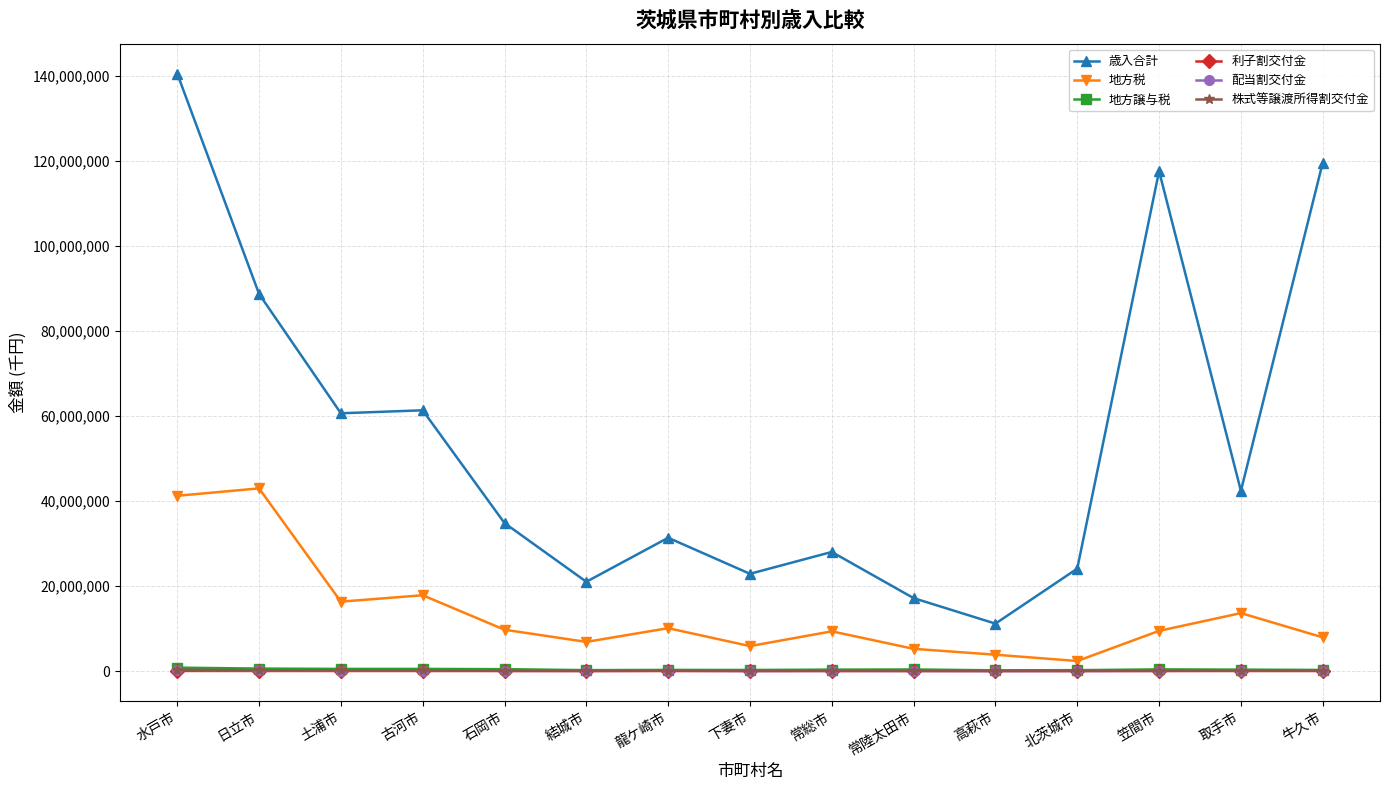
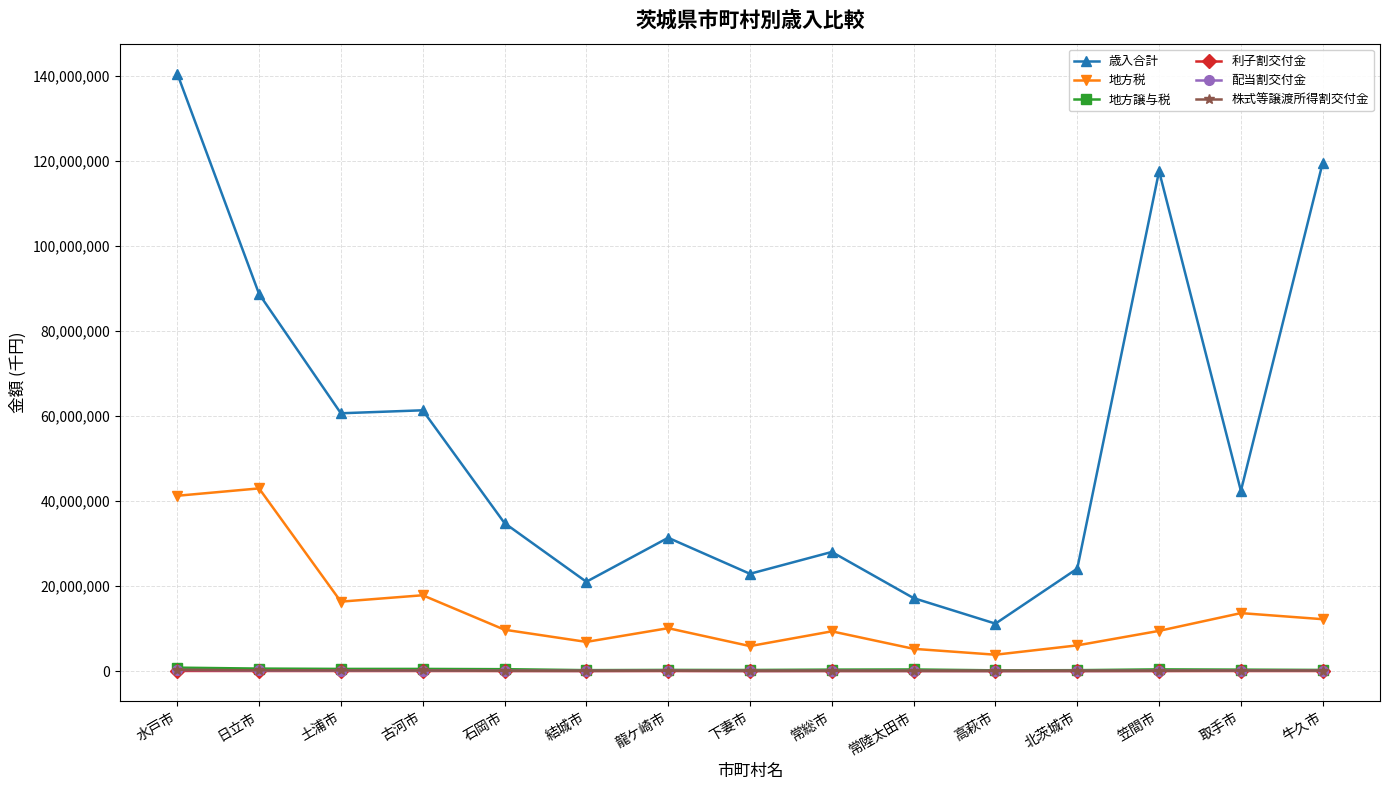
  {
    "歳入合計": {
      "水戸市": "141,000,000",
      "日立市": "89,000,000",
      "土浦市": "61,000,000",
      "古河市": "61,000,000",
      "石岡市": "35,000,000",
      "結城市": "21,000,000",
      "龍ケ崎市": "31,000,000",
      "下妻市": "23,000,000",
      "常総市": "28,000,000",
      "常陸太田市": "17,000,000",
      "高萩市": "11,000,000",
      "北茨城市": "24,000,000",
      "笠間市": "118,000,000",
      "取手市": "42,000,000",
      "牛久市": "120,000,000"
    },
    "地方税": {
      "水戸市": "41,000,000",
      "日立市": "43,000,000",
      "土浦市": "16,000,000",
      "古河市": "18,000,000",
      "石岡市": "10,000,000",
      "結城市": "7,000,000",
      "龍ケ崎市": "10,000,000",
      "下妻市": "6,000,000",
      "常総市": "9,000,000",
      "常陸太田市": "5,000,000",
      "高萩市": "4,000,000",
-     "北茨城市": "2,000,000",
+     "北茨城市": "6,000,000",
      "笠間市": "9,000,000",
      "取手市": "14,000,000",
-     "牛久市": "8,000,000"
+     "牛久市": "12,000,000"
    }
  }
